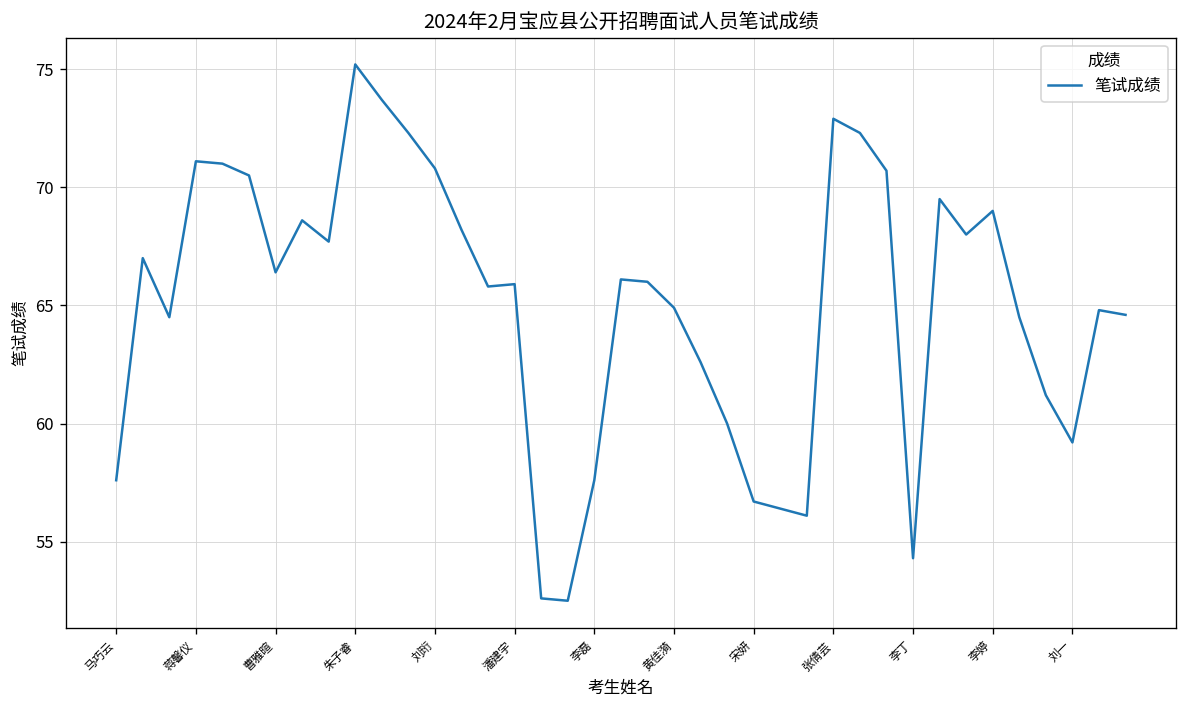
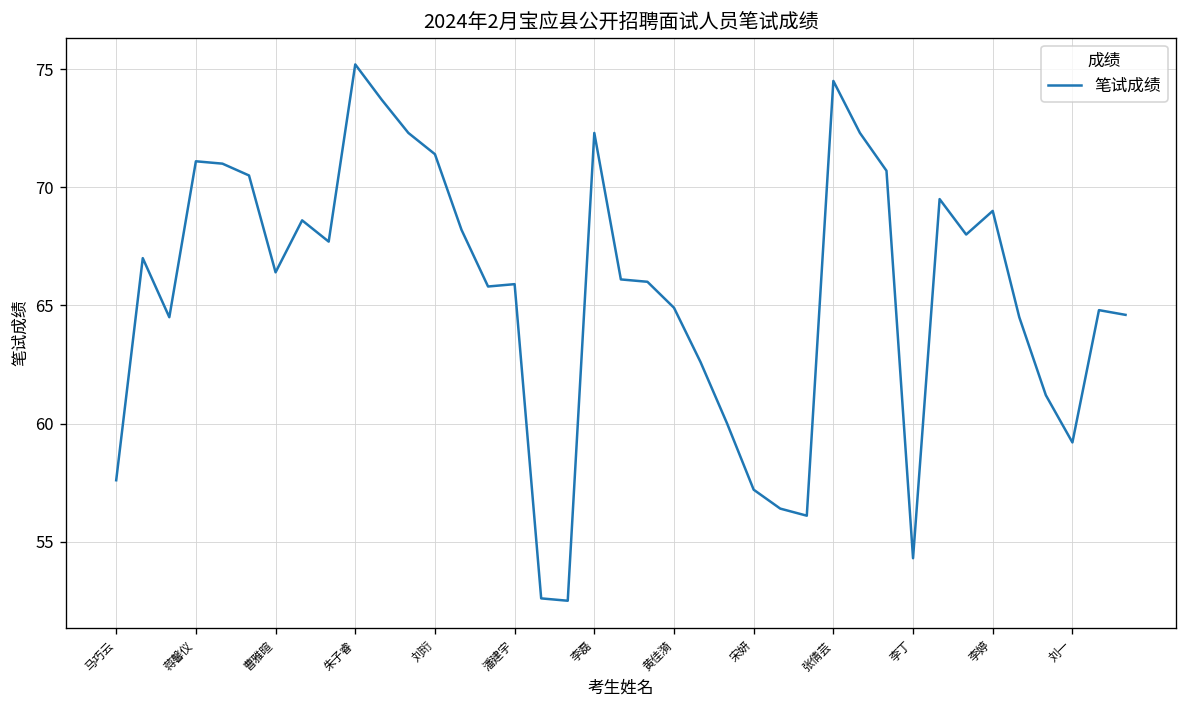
  {
    "马巧云": 57.6,
    "蒋馨仪": 71.1,
    "曹雅暄": 66.4,
    "朱子睿": 75.2,
-   "刘珩": 70.8,
+   "刘珩": 71.4,
    "潘建宇": 65.9,
-   "李磊": 57.6,
+   "李磊": 72.3,
    "黄佳漪": 64.9,
-   "宋妍": 56.7,
-   "张倩芸": 72.9,
+   "宋妍": 57.2,
+   "张倩芸": 74.5,
    "李丁": 54.3,
    "李婷": 69.0,
    "刘一": 59.2
  }
